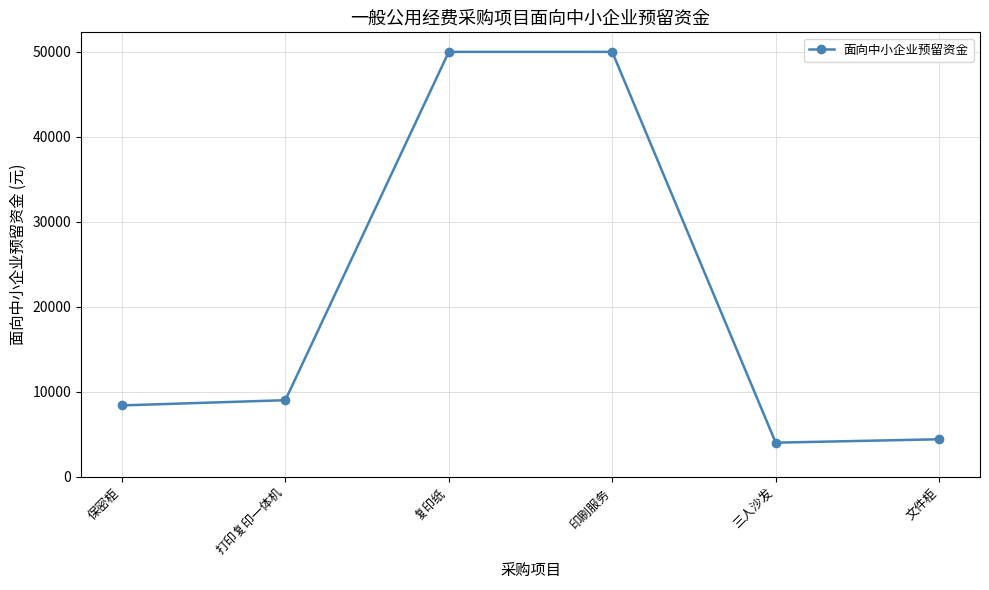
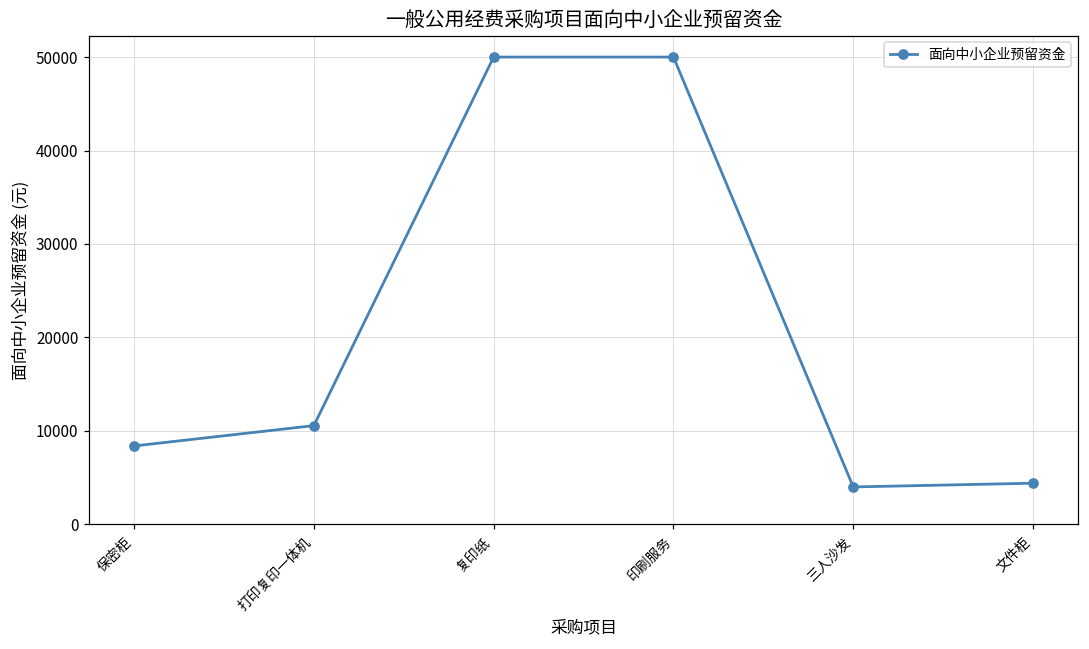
  {
    "保密柜": 8000,
-   "打印复印一体机": 9000,
+   "打印复印一体机": 11000,
    "复印纸": 50000,
    "印刷服务": 50000,
    "三人沙发": 4000,
    "文件柜": 4000
  }
